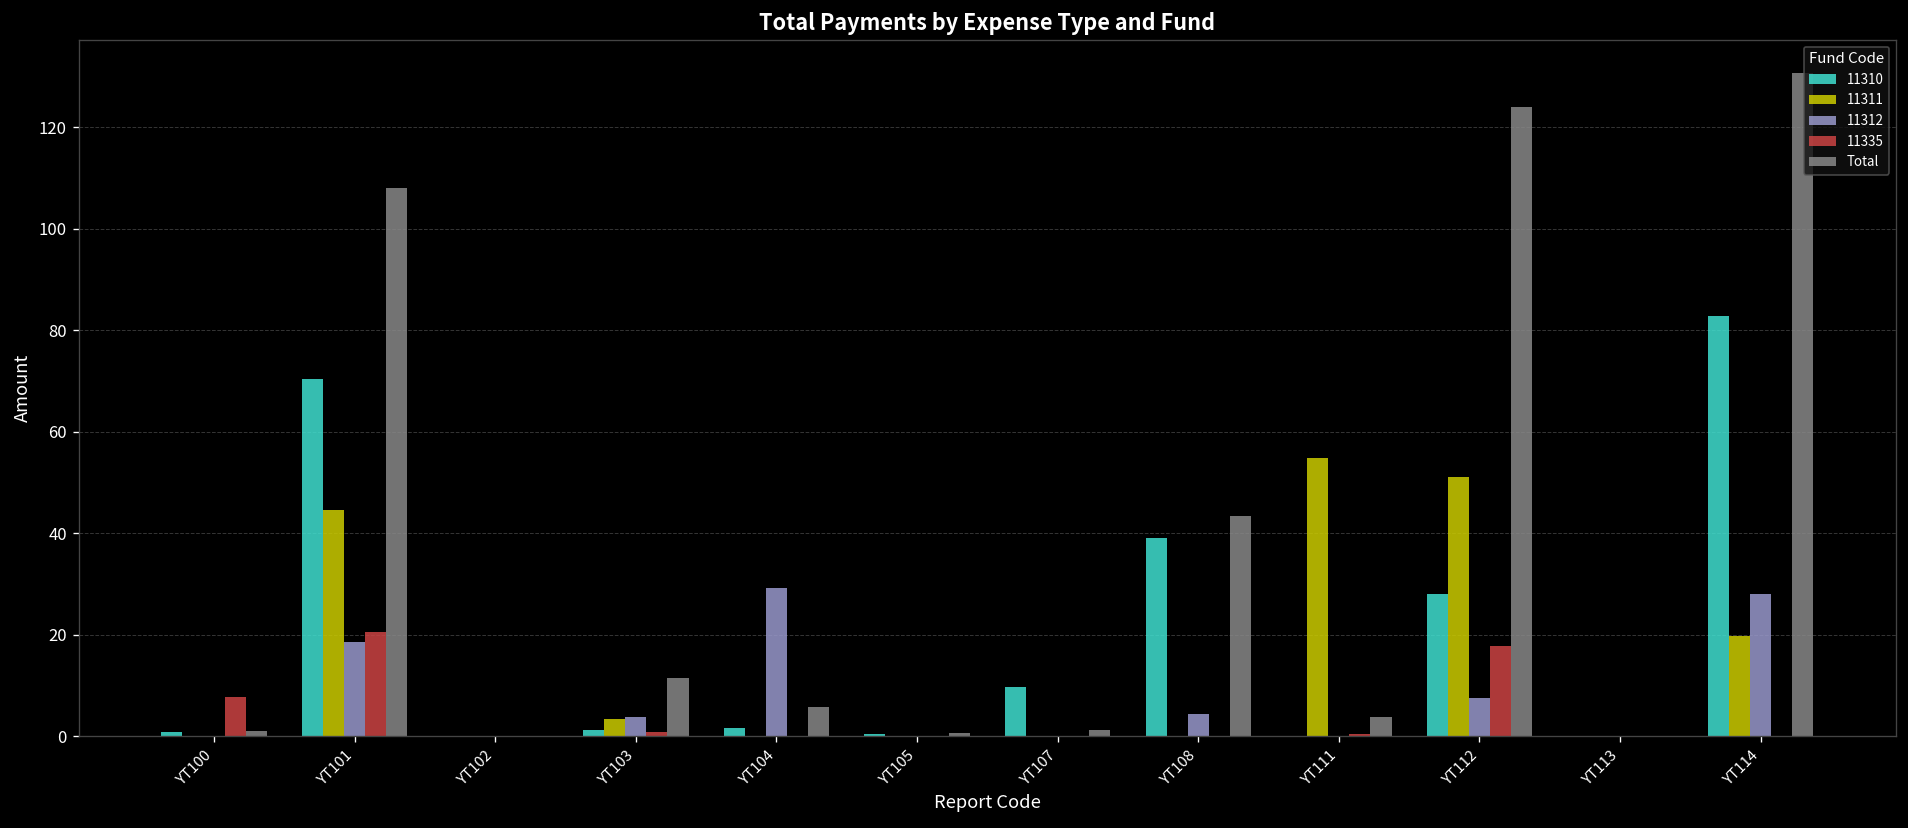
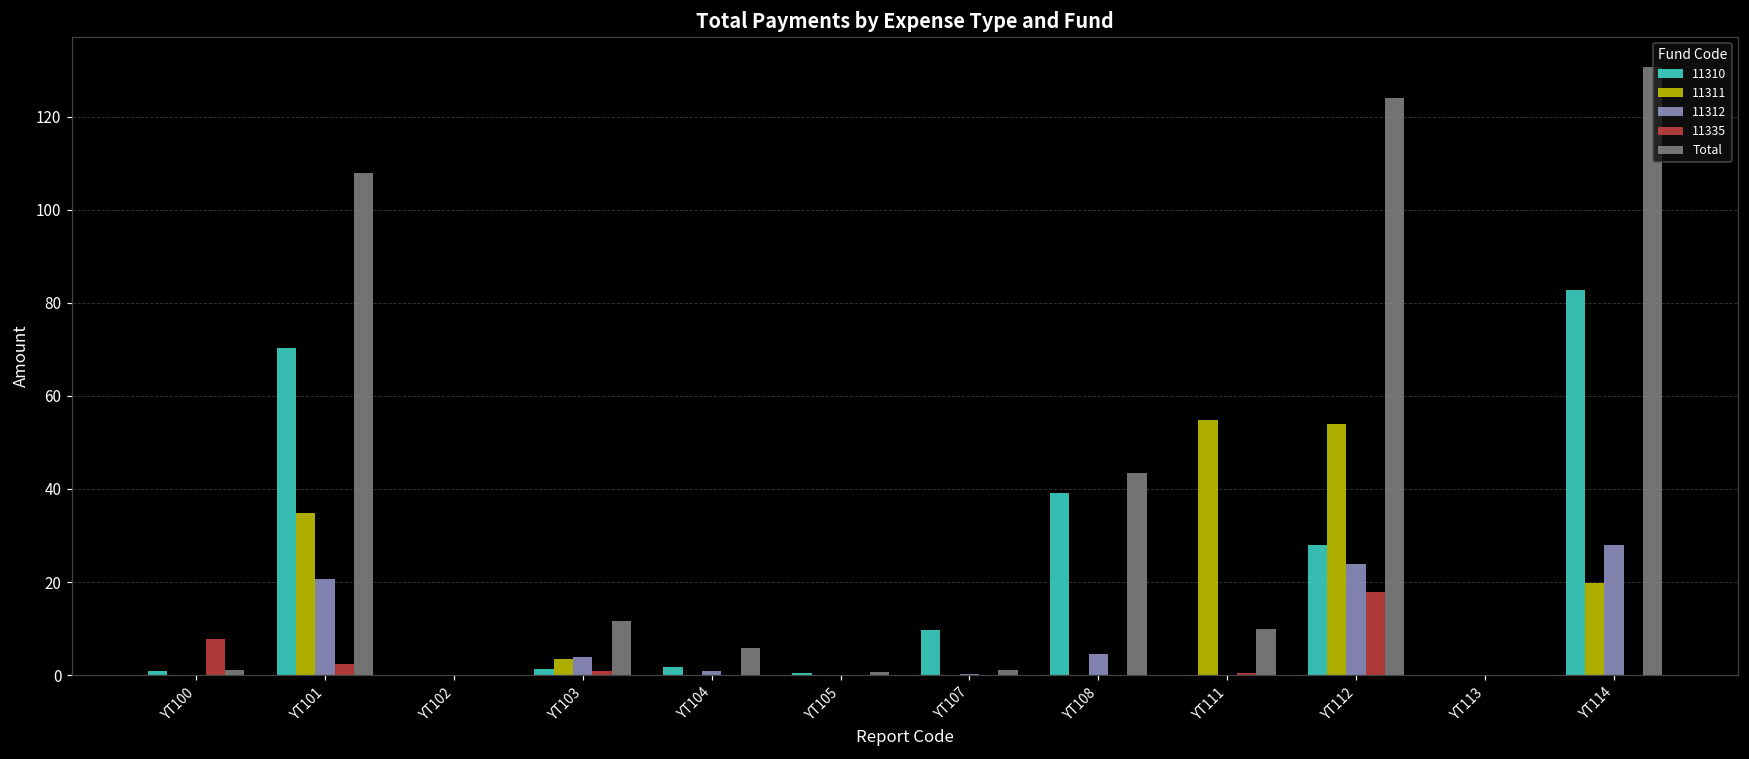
  {
    "11310": {
      "YT100": 1,
      "YT101": 70,
      "YT102": 0,
      "YT103": 1,
      "YT104": 2,
      "YT107": 10,
      "YT108": 39,
      "YT111": 0,
      "YT112": 28,
      "YT113": 0,
      "YT114": 83
    },
    "11311": {
-     "YT101": 45,
+     "YT101": 35,
      "YT102": 0,
      "YT103": 3,
      "YT104": 0,
      "YT105": 0,
      "YT107": 0,
      "YT108": 0,
      "YT111": 55,
-     "YT112": 51,
+     "YT112": 54,
      "YT113": 0,
      "YT114": 20
    },
    "11312": {
-     "YT101": 19,
+     "YT101": 21,
      "YT102": 0,
      "YT103": 4,
-     "YT104": 29,
+     "YT104": 1,
      "YT108": 4,
      "YT111": 0,
-     "YT112": 8,
+     "YT112": 24,
      "YT113": 0,
      "YT114": 28
    },
    "11335": {
      "YT100": 8,
-     "YT101": 21,
+     "YT101": 2,
      "YT102": 0,
      "YT103": 1,
      "YT104": 0,
      "YT105": 0,
      "YT107": 0,
      "YT108": 0,
      "YT112": 18,
      "YT113": 0,
      "YT114": 0
    },
    "Total": {
      "YT100": 1,
      "YT101": 108,
      "YT102": 0,
      "YT103": 12,
      "YT104": 6,
      "YT105": 1,
      "YT107": 1,
      "YT108": 43,
-     "YT111": 4,
+     "YT111": 10,
      "YT112": 124,
      "YT113": 0,
      "YT114": 131
    }
  }
